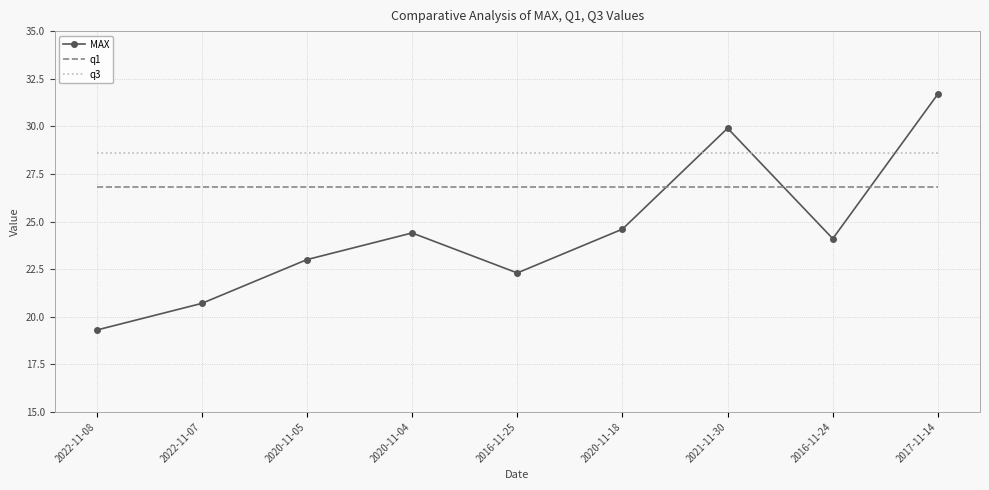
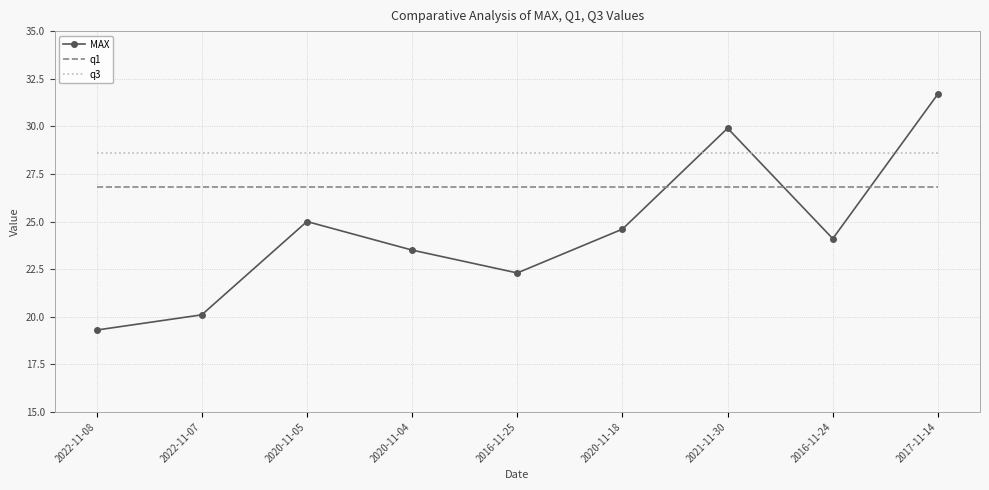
  {
    "MAX": {
      "2022-11-08": 19.3,
-     "2022-11-07": 20.7,
-     "2020-11-05": 23,
-     "2020-11-04": 24.4,
+     "2022-11-07": 20.1,
+     "2020-11-05": 25,
+     "2020-11-04": 23.5,
      "2016-11-25": 22.3,
      "2020-11-18": 24.6,
      "2021-11-30": 29.9,
      "2016-11-24": 24.1,
      "2017-11-14": 31.7
    },
    "q1": {
      "2022-11-08": 26.8,
      "2022-11-07": 26.8,
      "2020-11-05": 26.8,
      "2020-11-04": 26.8,
      "2016-11-25": 26.8,
      "2020-11-18": 26.8,
      "2021-11-30": 26.8,
      "2016-11-24": 26.8,
      "2017-11-14": 26.8
    },
    "q3": {
      "2022-11-08": 28.6,
      "2022-11-07": 28.6,
      "2020-11-05": 28.6,
      "2020-11-04": 28.6,
      "2016-11-25": 28.6,
      "2020-11-18": 28.6,
      "2021-11-30": 28.6,
      "2016-11-24": 28.6,
      "2017-11-14": 28.6
    }
  }
